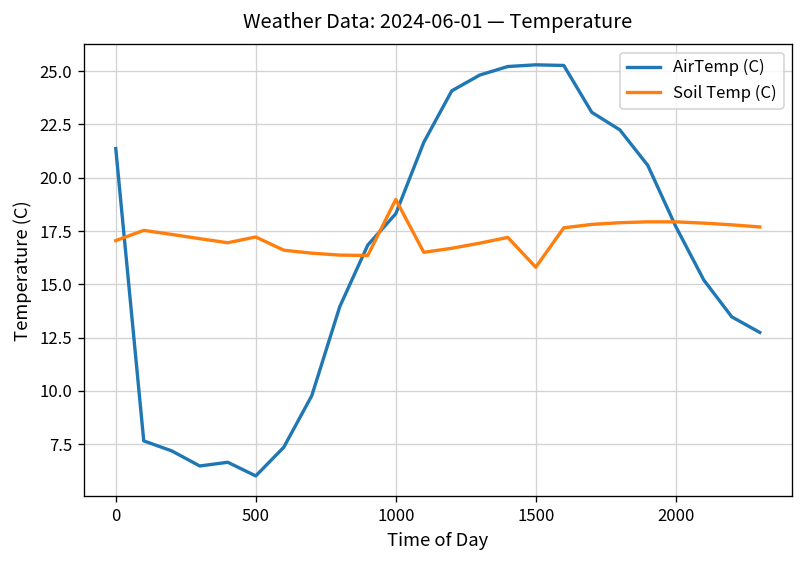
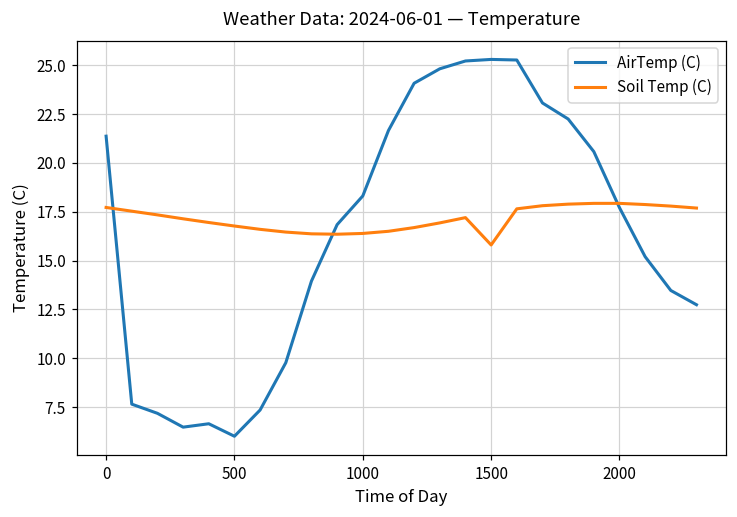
  {
    "AirTemp (C)": {
      "0": 21.4,
      "500": 6.0,
      "1000": 18.3,
      "1500": 25.3,
      "2000": 17.7
    },
    "Soil Temp (C)": {
-     "0": 17.1,
-     "500": 17.2,
-     "1000": 19.0,
+     "0": 17.7,
+     "500": 16.8,
+     "1000": 16.4,
      "1500": 15.8,
      "2000": 17.9
    }
  }
